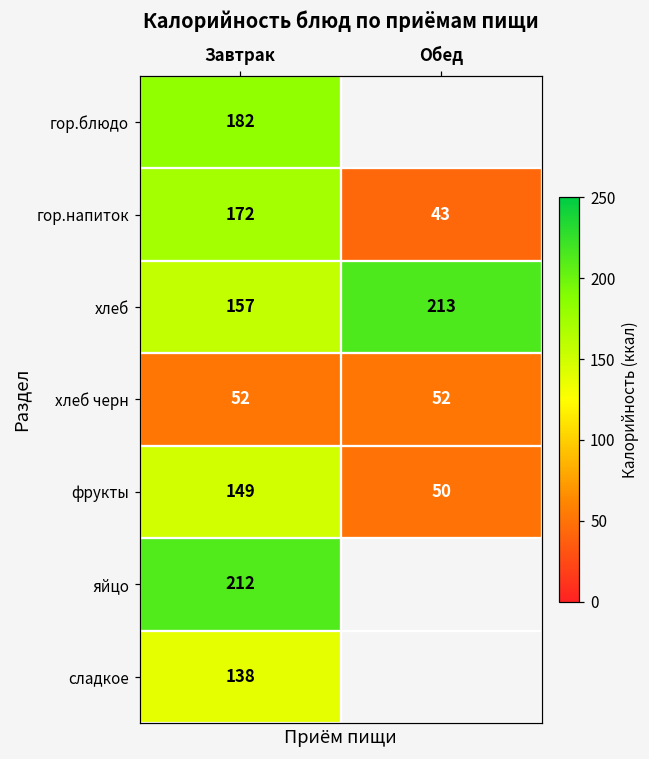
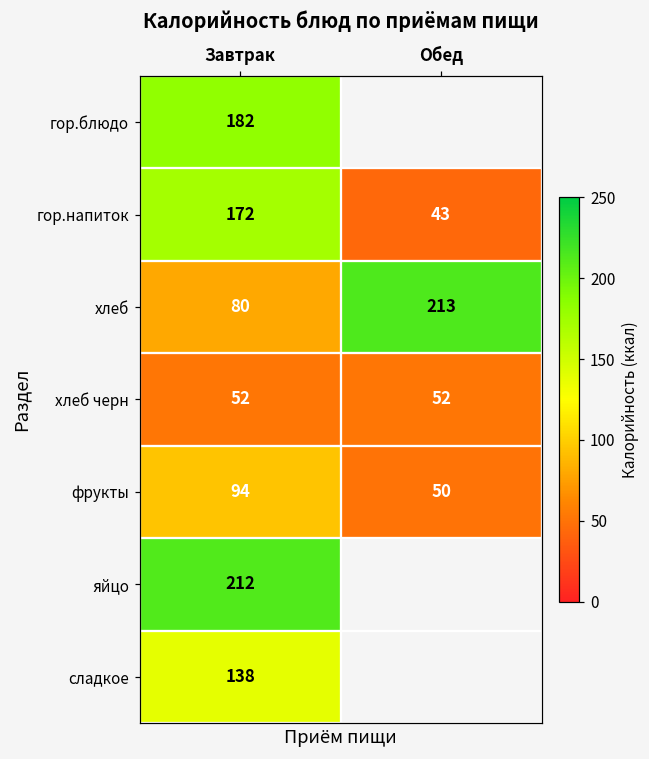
  {
    "гор.блюдо": {
      "Завтрак": 182
    },
    "гор.напиток": {
      "Завтрак": 172,
      "Обед": 43
    },
    "хлеб": {
-     "Завтрак": 157,
+     "Завтрак": 80,
      "Обед": 213
    },
    "хлеб черн": {
      "Завтрак": 52,
      "Обед": 52
    },
    "фрукты": {
-     "Завтрак": 149,
+     "Завтрак": 94,
      "Обед": 50
    },
    "яйцо": {
      "Завтрак": 212
    },
    "сладкое": {
      "Завтрак": 138
    }
  }
